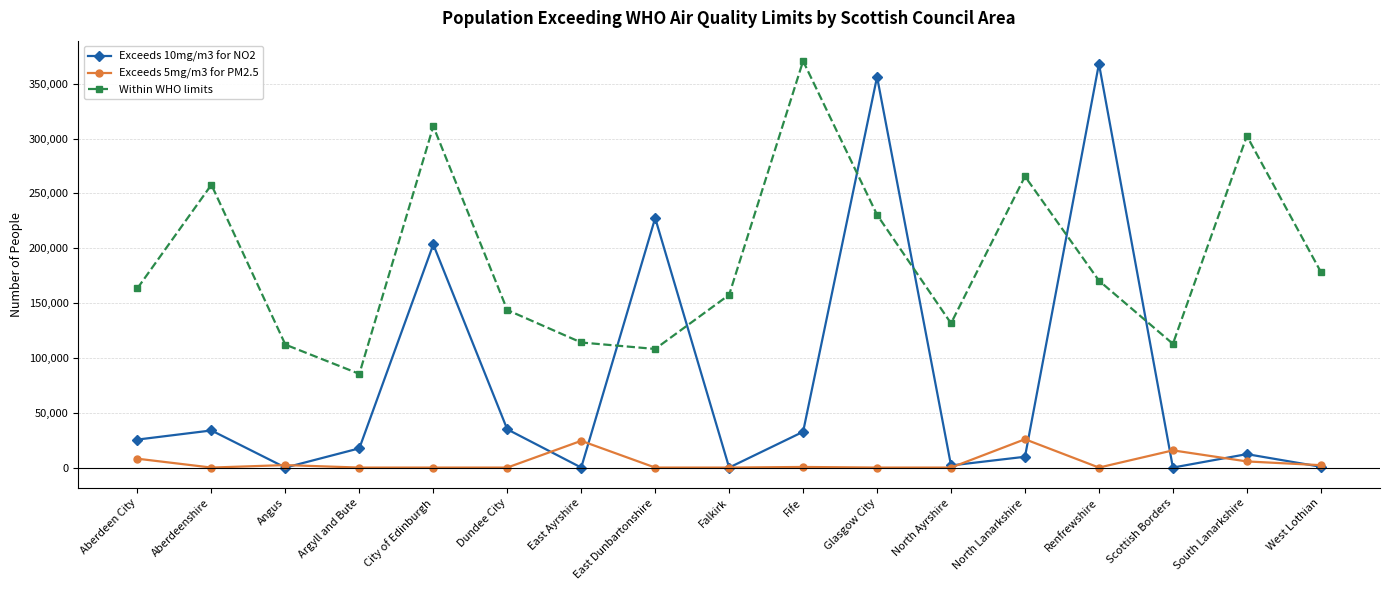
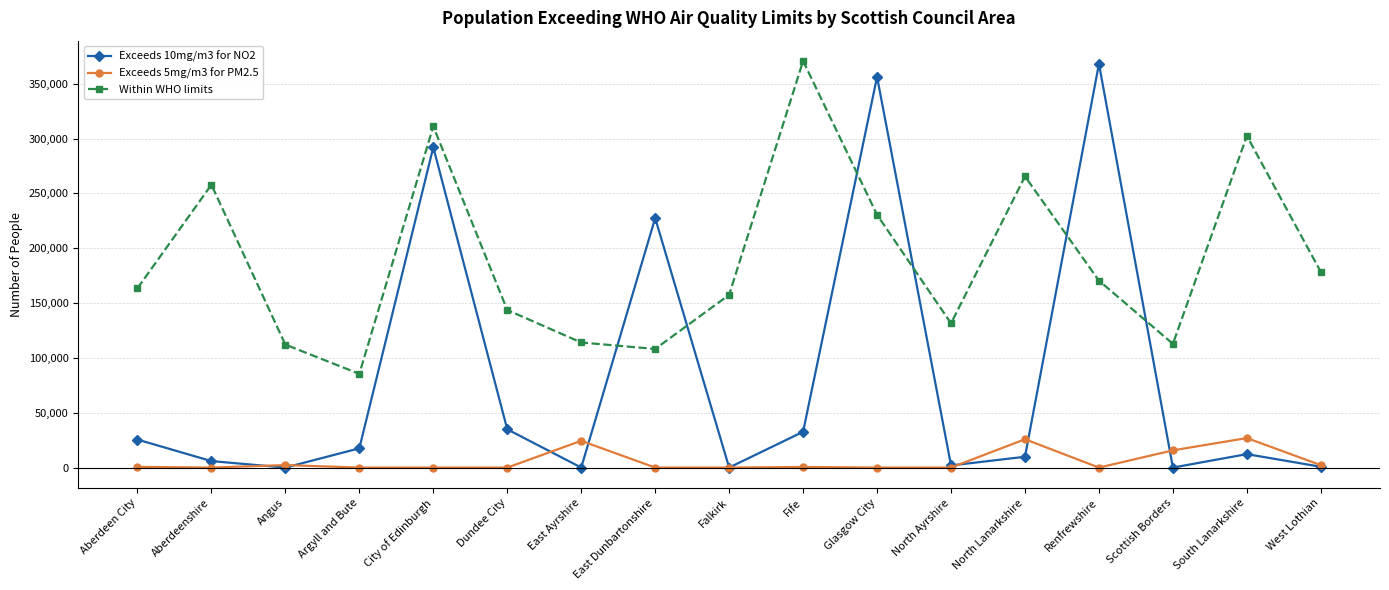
  {
    "Exceeds 10mg/m3 for NO2": {
      "Aberdeen City": "26,000",
-     "Aberdeenshire": "34,000",
+     "Aberdeenshire": "6,000",
      "Argyll and Bute": "18,000",
-     "City of Edinburgh": "203,000",
+     "City of Edinburgh": "292,000",
      "Dundee City": "35,000",
      "East Ayrshire": "0",
      "East Dunbartonshire": "227,000",
      "Fife": "33,000",
      "Glasgow City": "356,000",
      "North Lanarkshire": "10,000",
      "Renfrewshire": "368,000",
      "Scottish Borders": "0",
      "South Lanarkshire": "12,000"
    },
    "Exceeds 5mg/m3 for PM2.5": {
-     "Aberdeen City": "8,000",
+     "Aberdeen City": "1,000",
      "Aberdeenshire": "0",
      "Argyll and Bute": "0",
      "City of Edinburgh": "0",
      "Dundee City": "0",
      "East Ayrshire": "24,000",
      "East Dunbartonshire": "0",
      "Fife": "1,000",
      "Glasgow City": "0",
      "North Lanarkshire": "26,000",
      "Renfrewshire": "0",
      "Scottish Borders": "16,000",
-     "South Lanarkshire": "6,000"
+     "South Lanarkshire": "27,000"
    },
    "Within WHO limits": {
      "Aberdeen City": "163,000",
      "Aberdeenshire": "258,000",
      "Angus": "112,000",
      "Argyll and Bute": "85,000",
      "City of Edinburgh": "311,000",
      "Dundee City": "144,000",
      "East Ayrshire": "114,000",
      "East Dunbartonshire": "108,000",
      "Falkirk": "157,000",
      "Fife": "371,000",
      "Glasgow City": "230,000",
      "North Ayrshire": "131,000",
      "North Lanarkshire": "265,000",
      "Renfrewshire": "170,000",
      "Scottish Borders": "113,000",
      "South Lanarkshire": "302,000",
      "West Lothian": "178,000"
    }
  }
